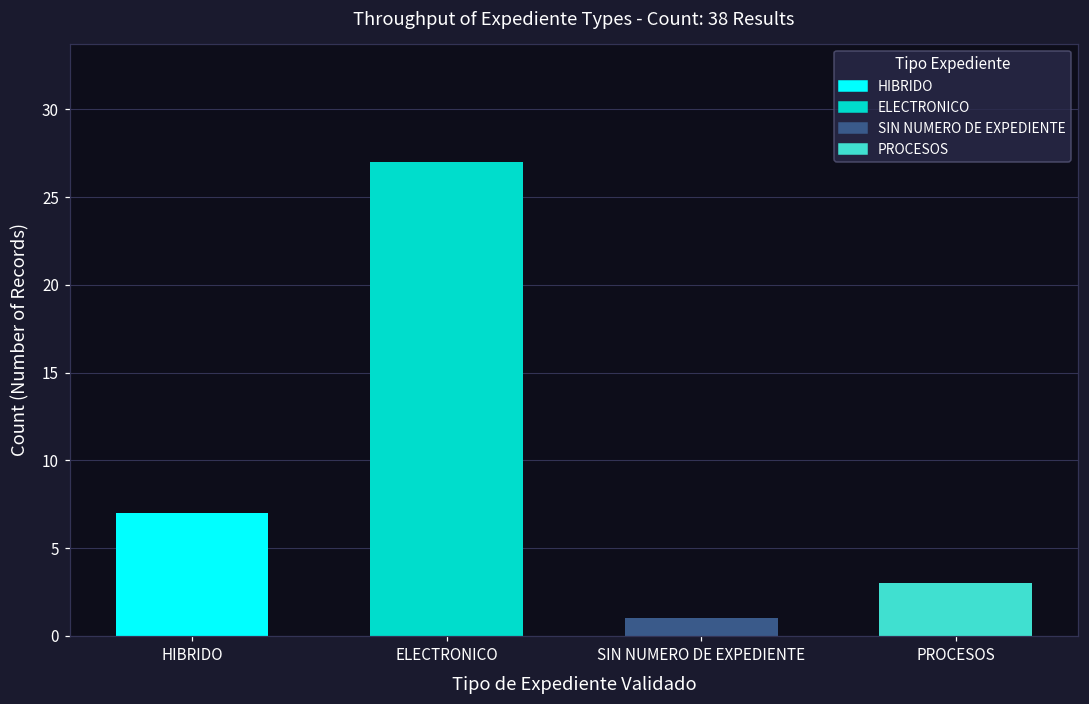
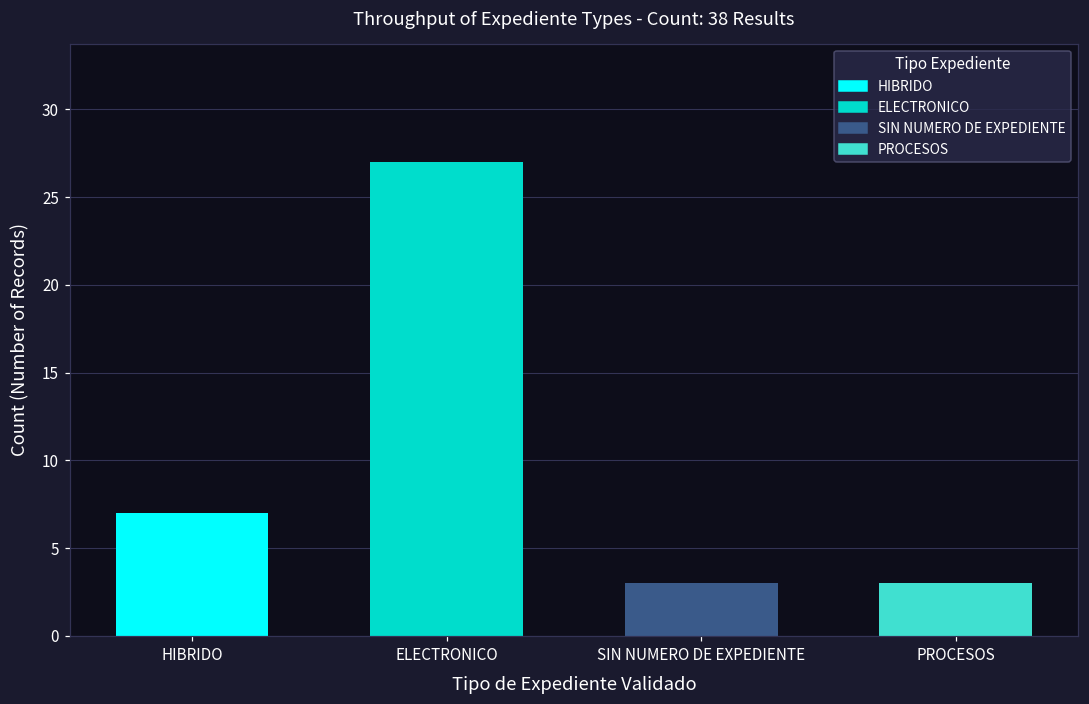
  {
    "HIBRIDO": 7,
    "ELECTRONICO": 27,
-   "SIN NUMERO DE EXPEDIENTE": 1,
+   "SIN NUMERO DE EXPEDIENTE": 3,
    "PROCESOS": 3
  }
